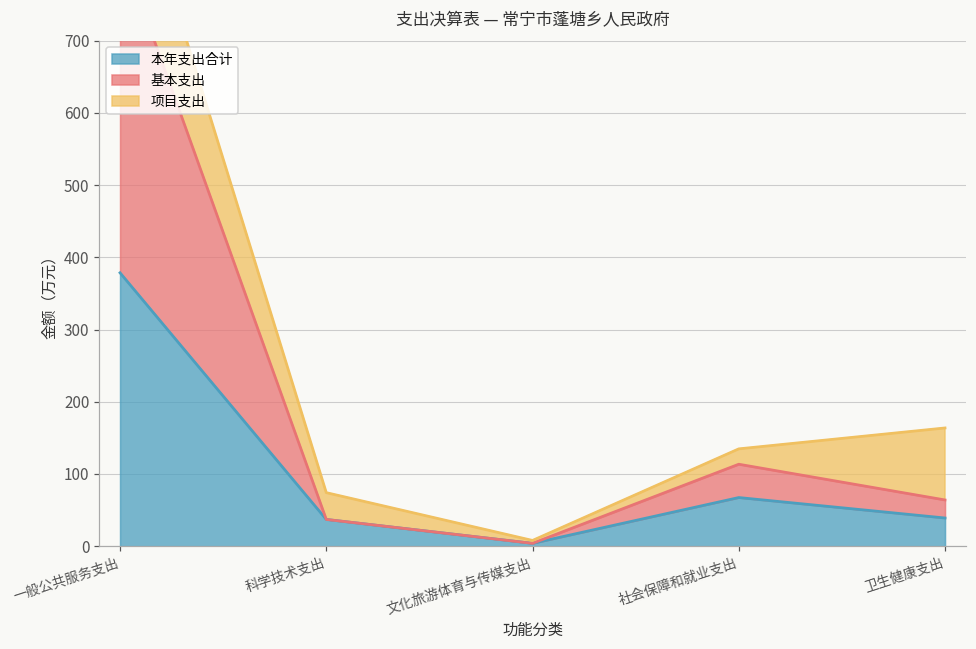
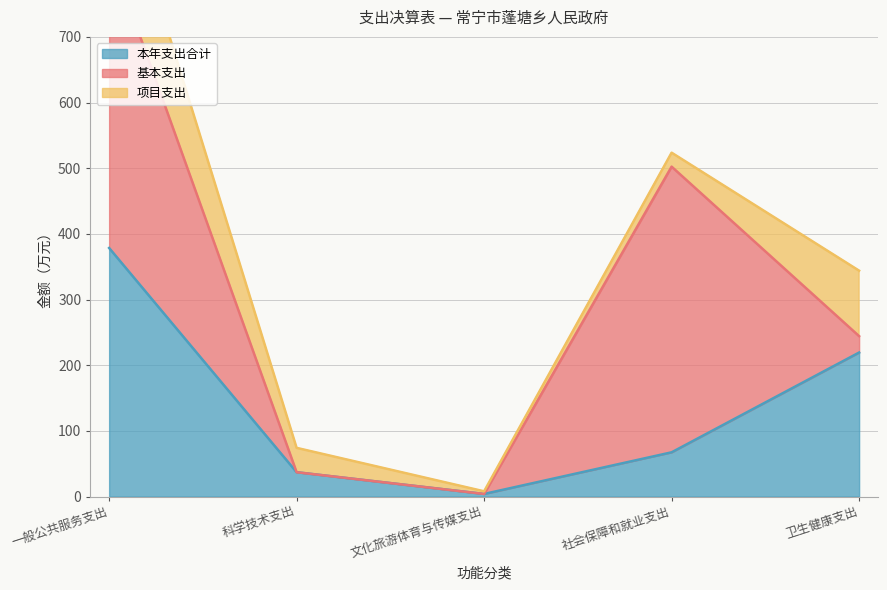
  {
    "本年支出合计": {
      "一般公共服务支出": 380,
      "社会保障和就业支出": 70,
-     "卫生健康支出": 40
+     "卫生健康支出": 220
    },
    "基本支出": {
-     "社会保障和就业支出": 50,
+     "社会保障和就业支出": 440,
      "卫生健康支出": 20
    },
    "项目支出": {
      "科学技术支出": 40,
      "文化旅游体育与传媒支出": 0,
      "社会保障和就业支出": 20,
      "卫生健康支出": 100
    }
  }
